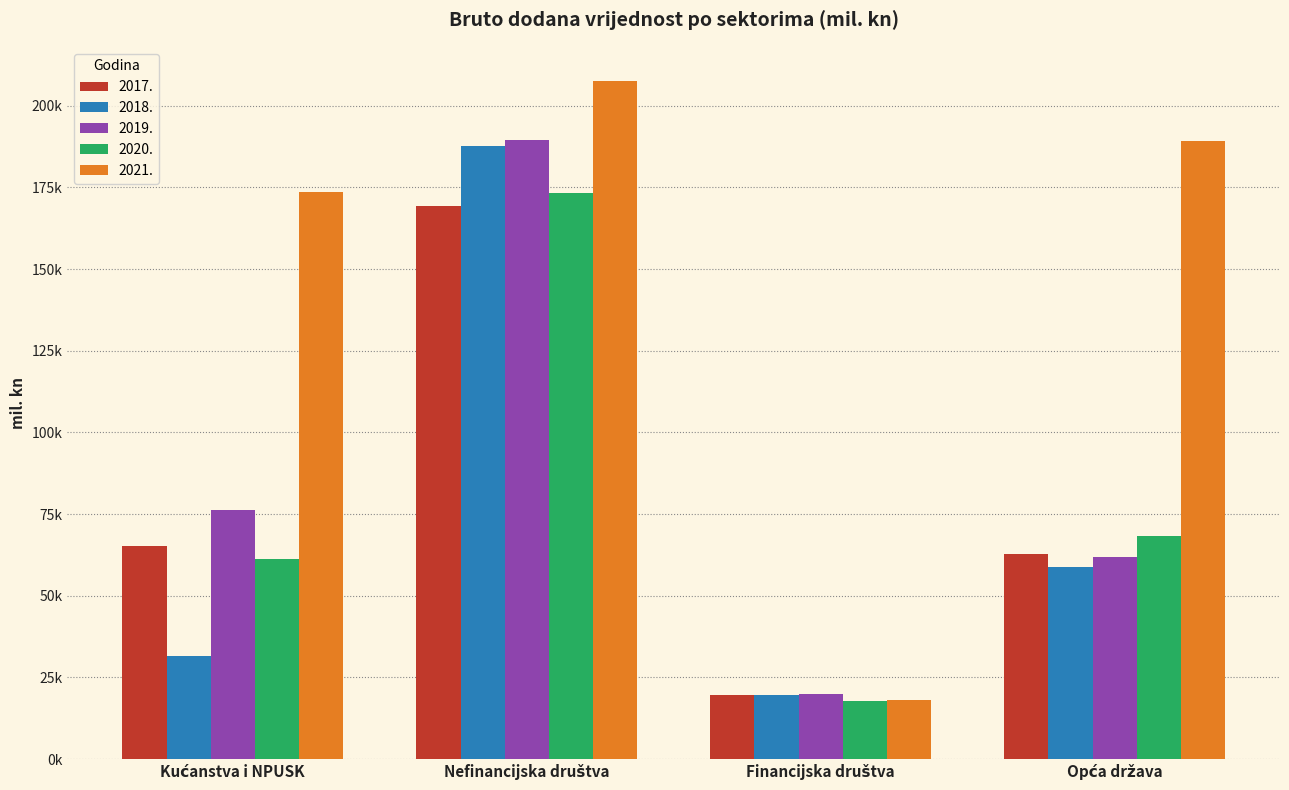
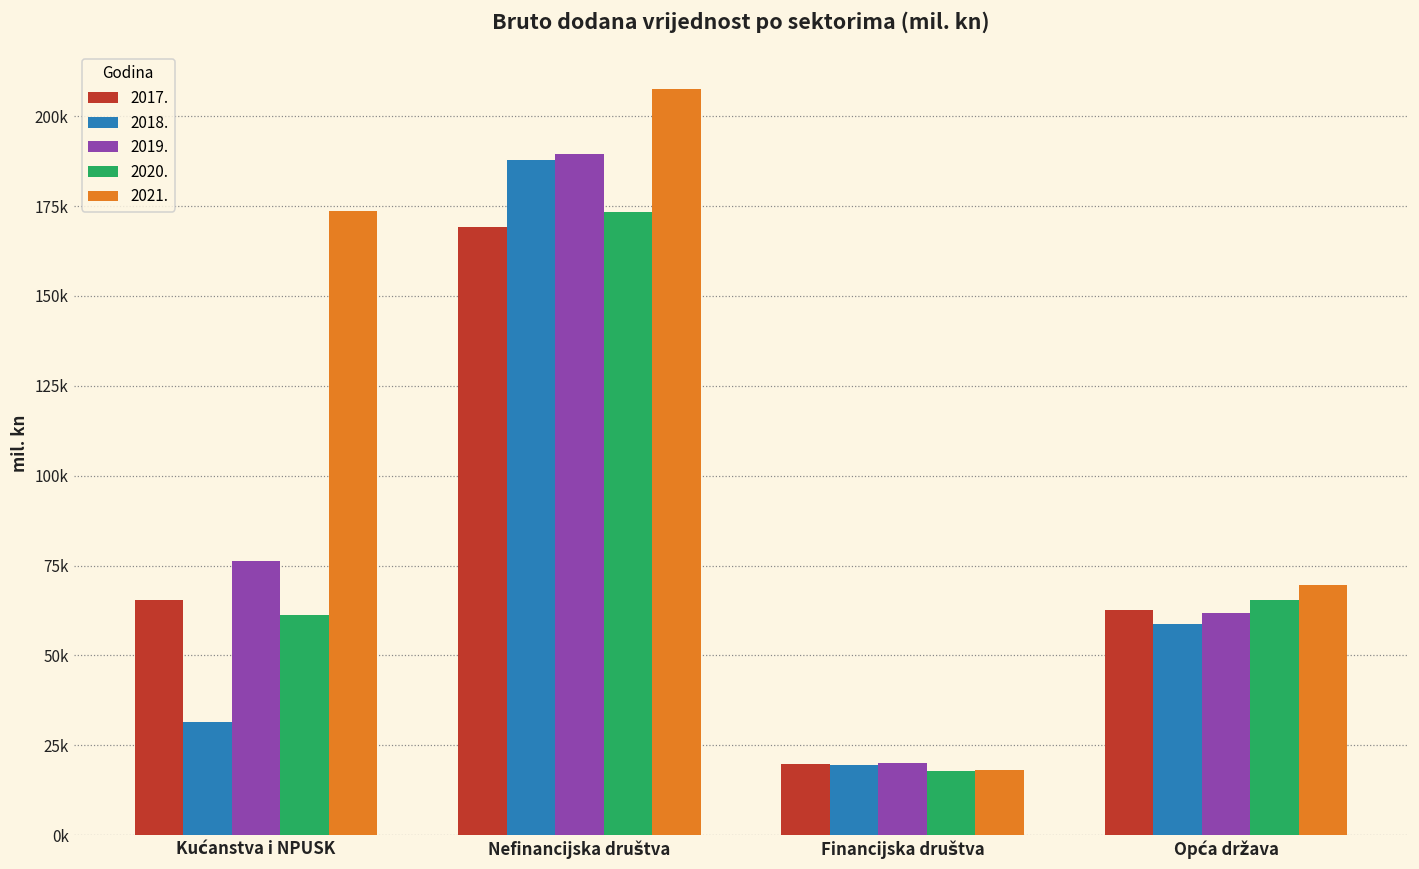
  {
    "2017.": {
      "Kućanstva i NPUSK": 65000,
      "Nefinancijska društva": 169000,
      "Financijska društva": 20000,
      "Opća država": 63000
    },
    "2018.": {
      "Kućanstva i NPUSK": 32000,
      "Nefinancijska društva": 188000,
      "Financijska društva": 20000,
      "Opća država": 59000
    },
    "2019.": {
      "Kućanstva i NPUSK": 76000,
      "Nefinancijska društva": 190000,
      "Financijska društva": 20000,
      "Opća država": 62000
    },
    "2020.": {
      "Kućanstva i NPUSK": 61000,
      "Nefinancijska društva": 173000,
      "Financijska društva": 18000,
-     "Opća država": 68000
+     "Opća država": 65000
    },
    "2021.": {
      "Kućanstva i NPUSK": 174000,
      "Nefinancijska društva": 208000,
      "Financijska društva": 18000,
-     "Opća država": 189000
+     "Opća država": 70000
    }
  }
